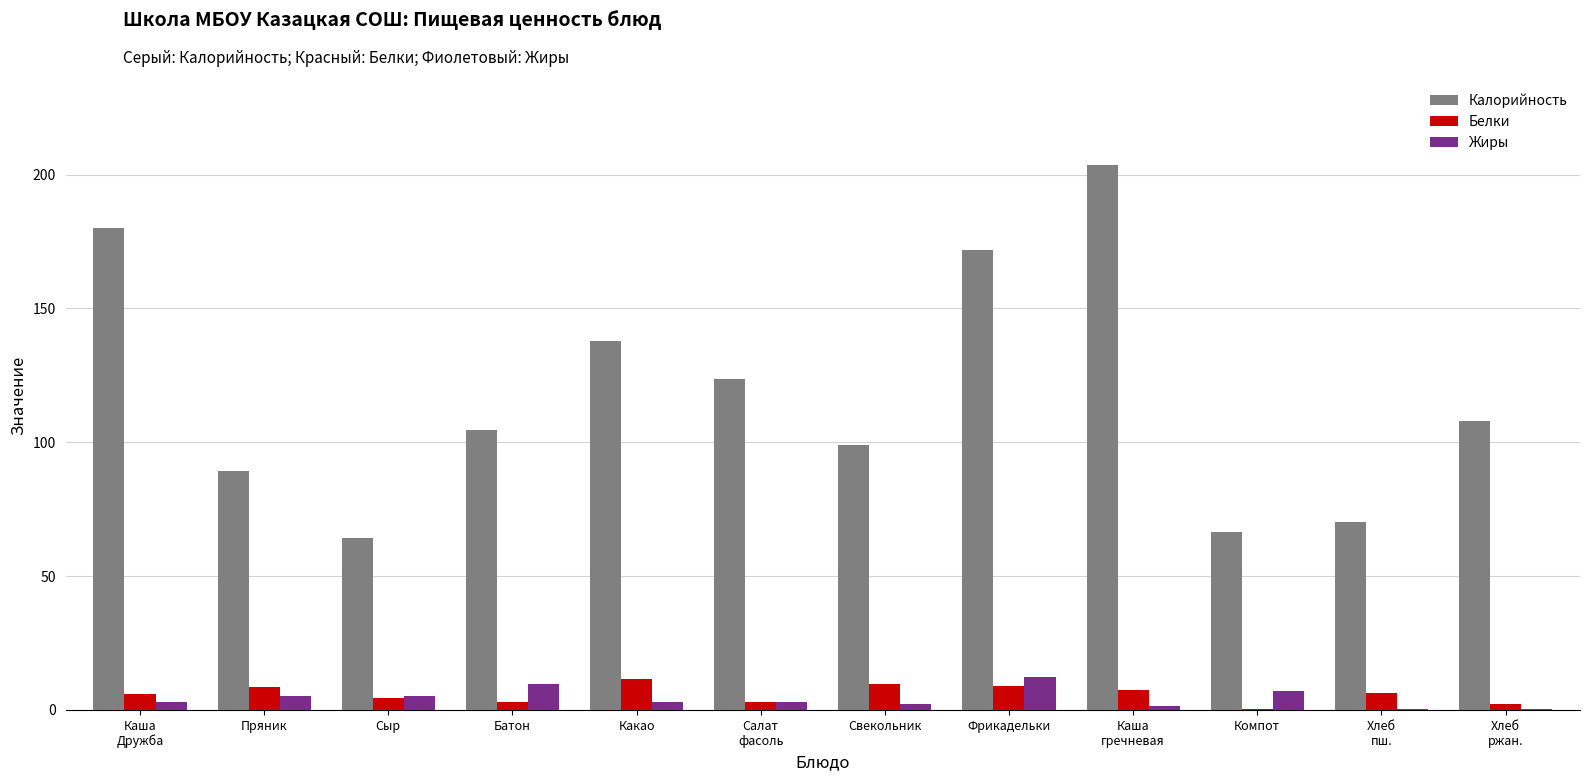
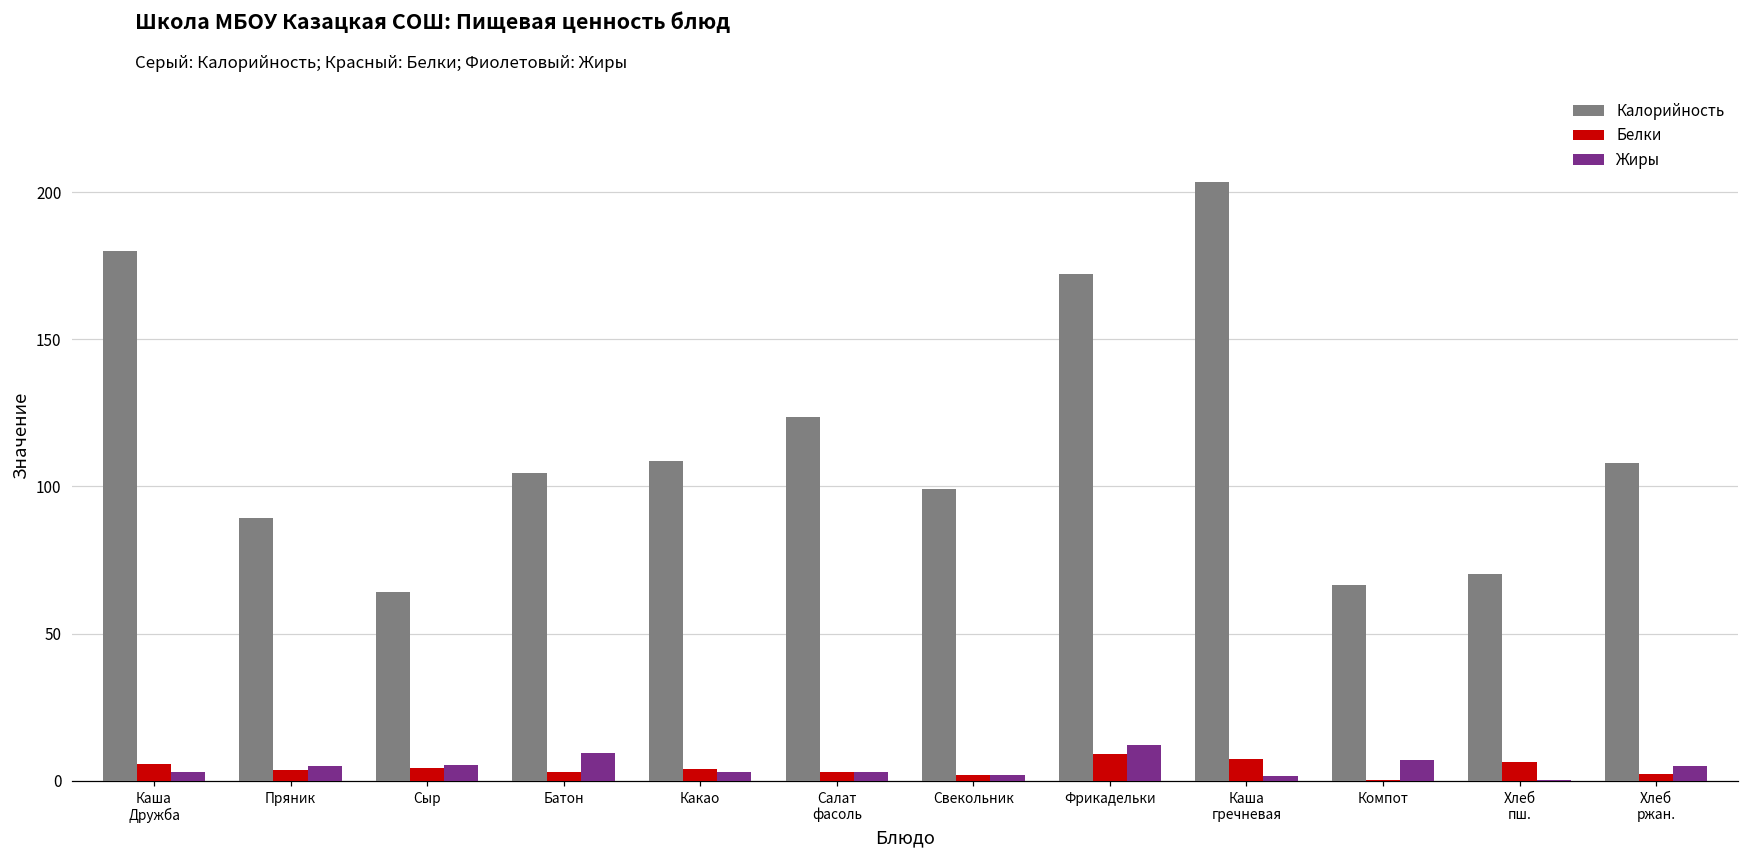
  {
    "Калорийность": {
      "Каша Дружба": 180,
      "Пряник": 89,
      "Сыр": 64,
      "Батон": 105,
-     "Какао": 138,
+     "Какао": 109,
      "Салат фасоль": 124,
      "Свекольник": 99,
      "Фрикадельки": 172,
      "Каша гречневая": 203,
      "Компот": 67,
      "Хлеб пш.": 70,
      "Хлеб ржан.": 108
    },
    "Белки": {
      "Каша Дружба": 6,
-     "Пряник": 9,
+     "Пряник": 4,
      "Сыр": 4,
      "Батон": 3,
-     "Какао": 12,
+     "Какао": 4,
      "Салат фасоль": 3,
-     "Свекольник": 10,
+     "Свекольник": 2,
      "Фрикадельки": 9,
      "Каша гречневая": 7,
      "Хлеб пш.": 6,
      "Хлеб ржан.": 2
    },
    "Жиры": {
      "Каша Дружба": 3,
      "Пряник": 5,
      "Сыр": 5,
      "Батон": 10,
      "Какао": 3,
      "Салат фасоль": 3,
      "Свекольник": 2,
      "Фрикадельки": 12,
      "Каша гречневая": 2,
      "Компот": 7,
-     "Хлеб ржан.": 0
+     "Хлеб ржан.": 5
    }
  }
